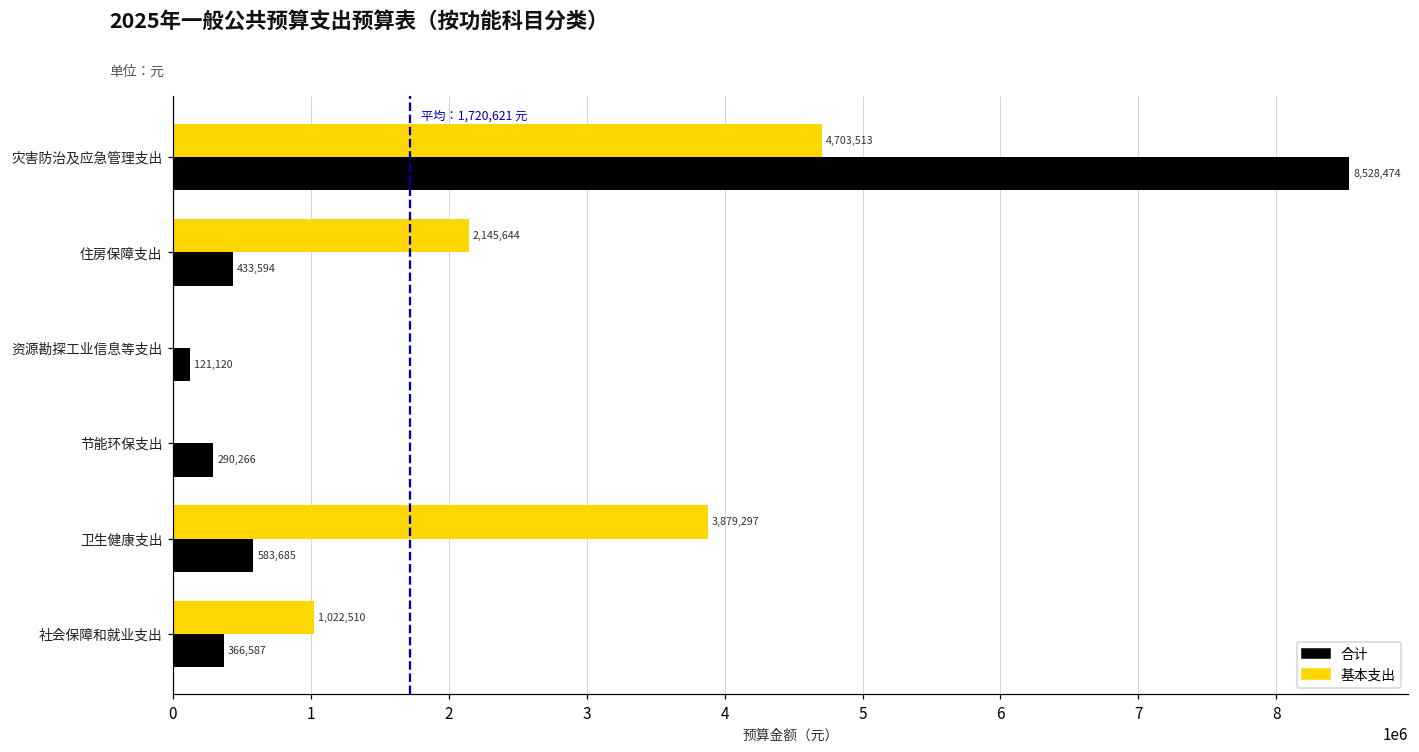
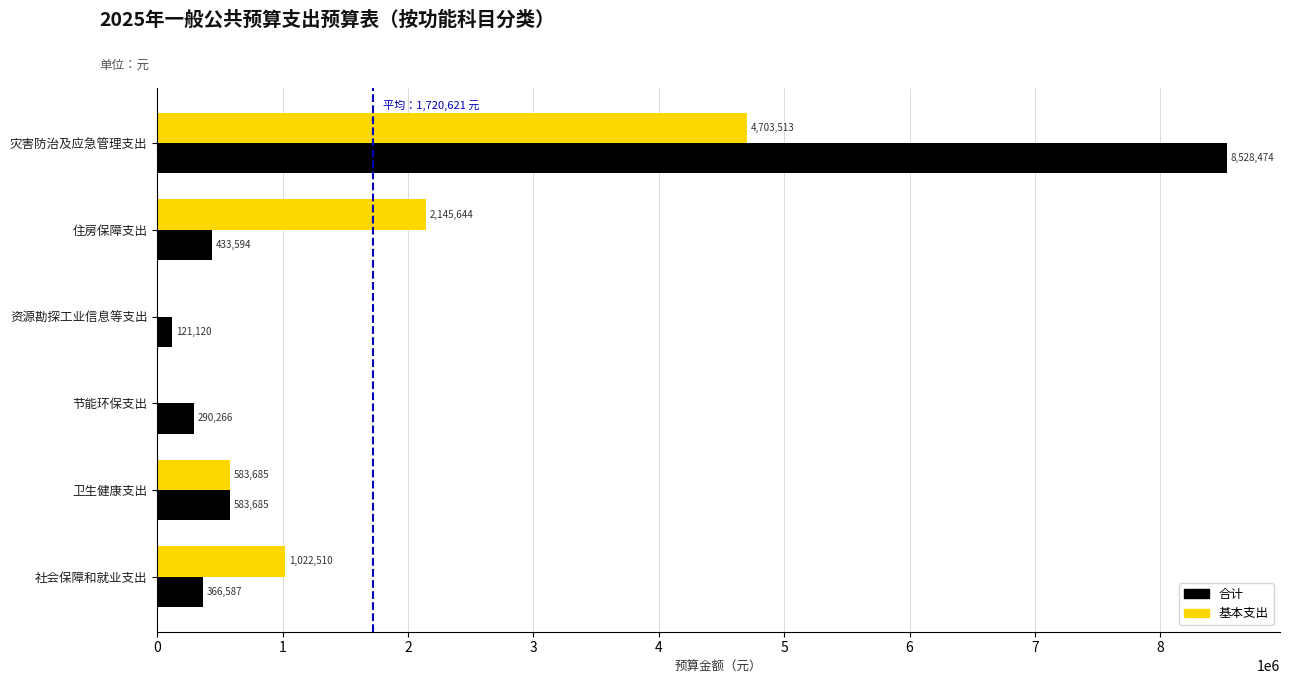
  {
    "合计": {
      "灾害防治及应急管理支出": "8,528,474",
      "住房保障支出": "433,594",
      "资源勘探工业信息等支出": "121,120",
      "节能环保支出": "290,266",
      "卫生健康支出": "583,685",
      "社会保障和就业支出": "366,587"
    },
    "基本支出": {
      "灾害防治及应急管理支出": "4,703,513",
      "住房保障支出": "2,145,644",
-     "卫生健康支出": "3,879,297",
+     "卫生健康支出": "583,685",
      "社会保障和就业支出": "1,022,510"
    }
  }
